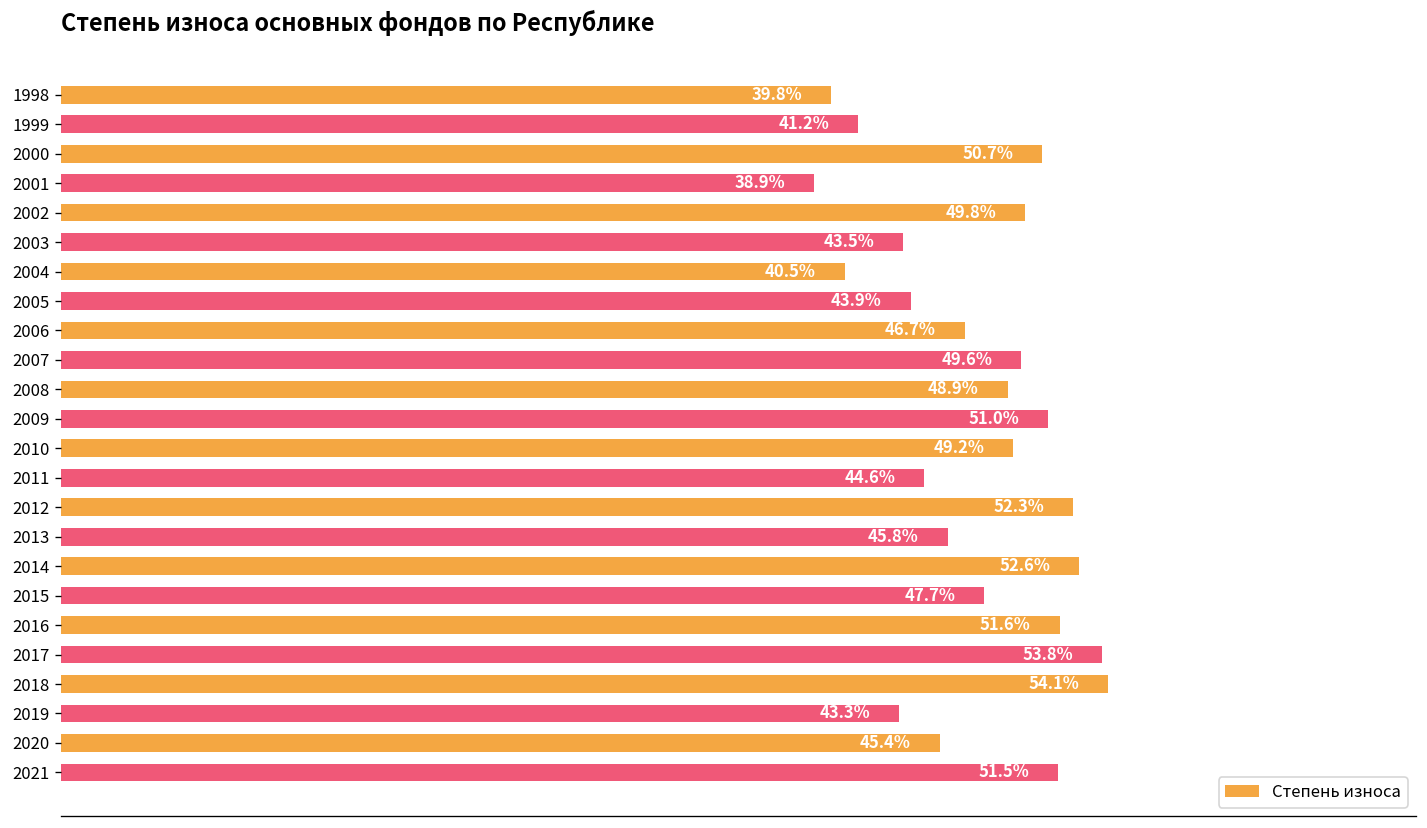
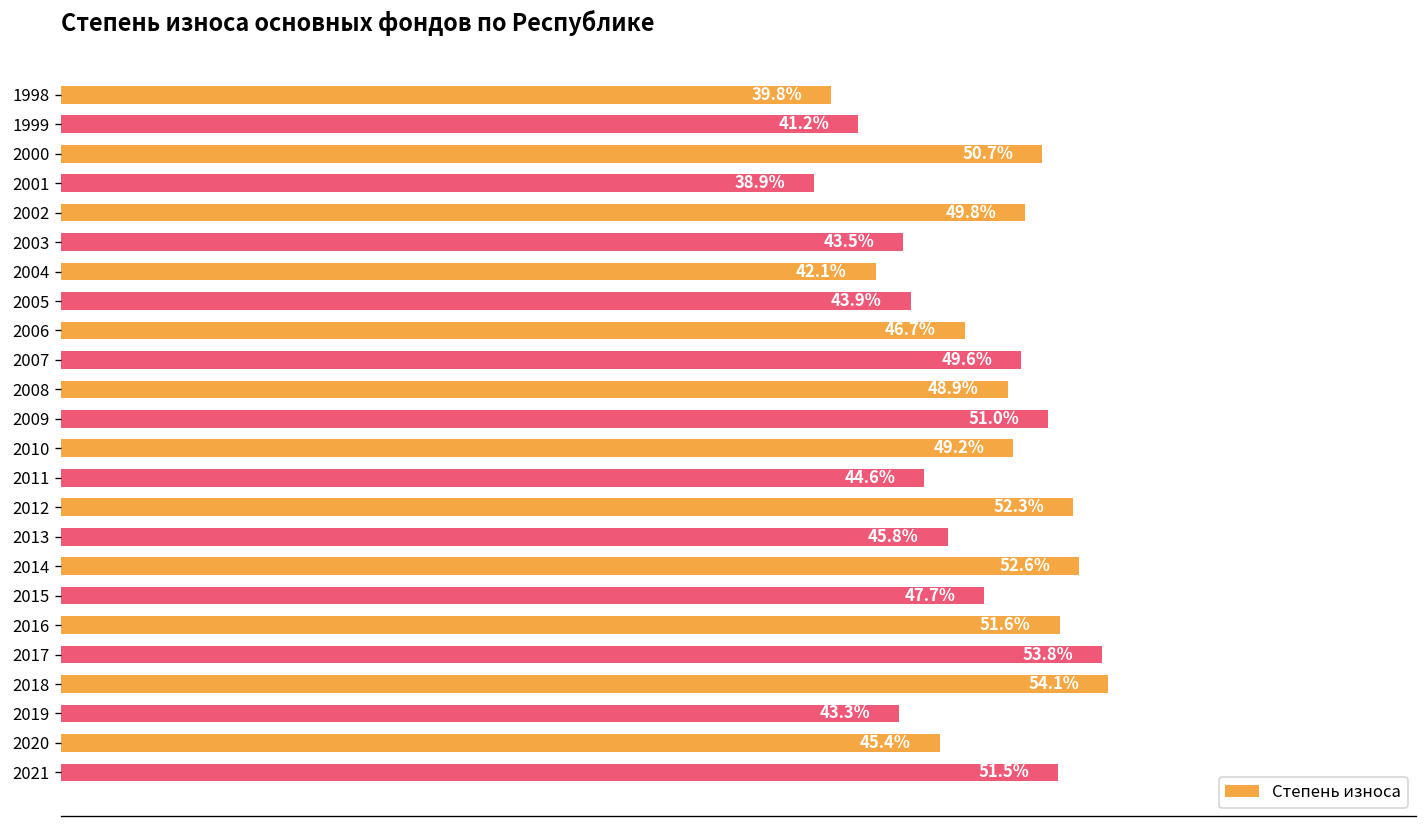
  {
    "1998": "39.8%",
    "1999": "41.2%",
    "2000": "50.7%",
    "2001": "38.9%",
    "2002": "49.8%",
    "2003": "43.5%",
-   "2004": "40.5%",
+   "2004": "42.1%",
    "2005": "43.9%",
    "2006": "46.7%",
    "2007": "49.6%",
    "2008": "48.9%",
    "2009": "51.0%",
    "2010": "49.2%",
    "2011": "44.6%",
    "2012": "52.3%",
    "2013": "45.8%",
    "2014": "52.6%",
    "2015": "47.7%",
    "2016": "51.6%",
    "2017": "53.8%",
    "2018": "54.1%",
    "2019": "43.3%",
    "2020": "45.4%",
    "2021": "51.5%"
  }
